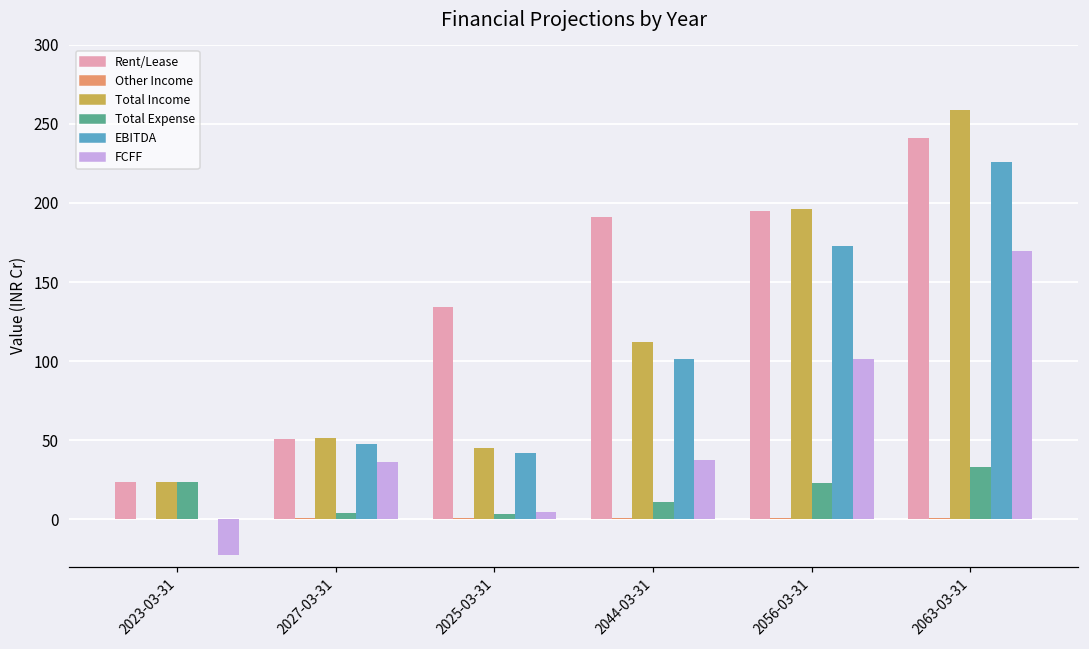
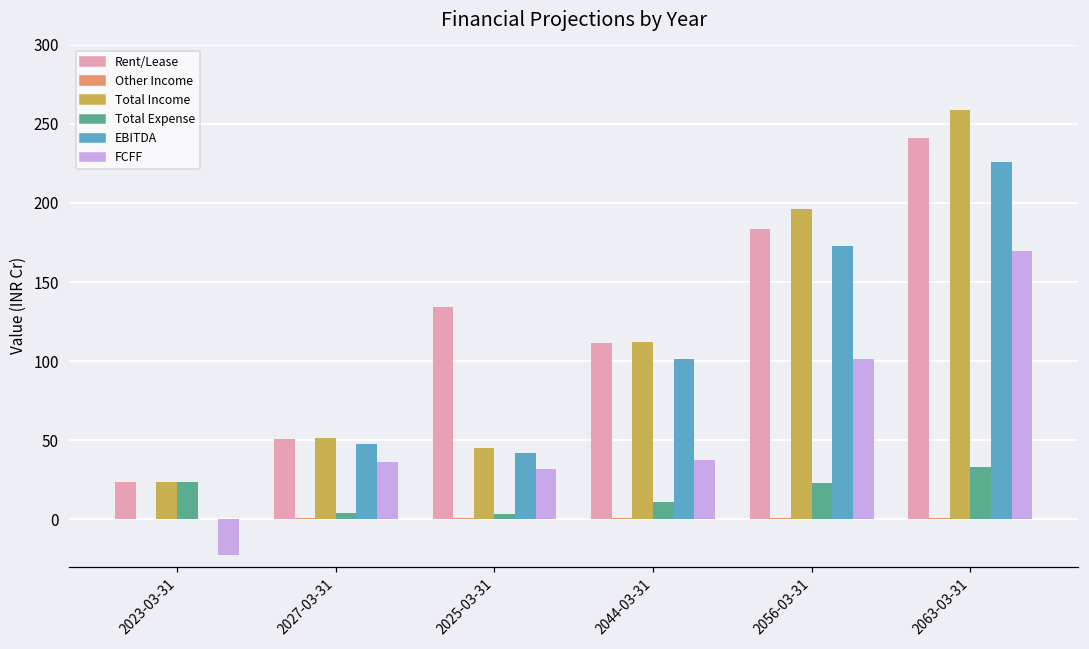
  {
    "Rent/Lease": {
      "2023-03-31": 23,
      "2027-03-31": 51,
      "2025-03-31": 134,
-     "2044-03-31": 191,
-     "2056-03-31": 195,
+     "2044-03-31": 112,
+     "2056-03-31": 184,
      "2063-03-31": 241
    },
    "FCFF": {
      "2023-03-31": -23,
      "2027-03-31": 37,
-     "2025-03-31": 4,
+     "2025-03-31": 32,
      "2044-03-31": 37,
      "2056-03-31": 101,
      "2063-03-31": 169
    }
  }
